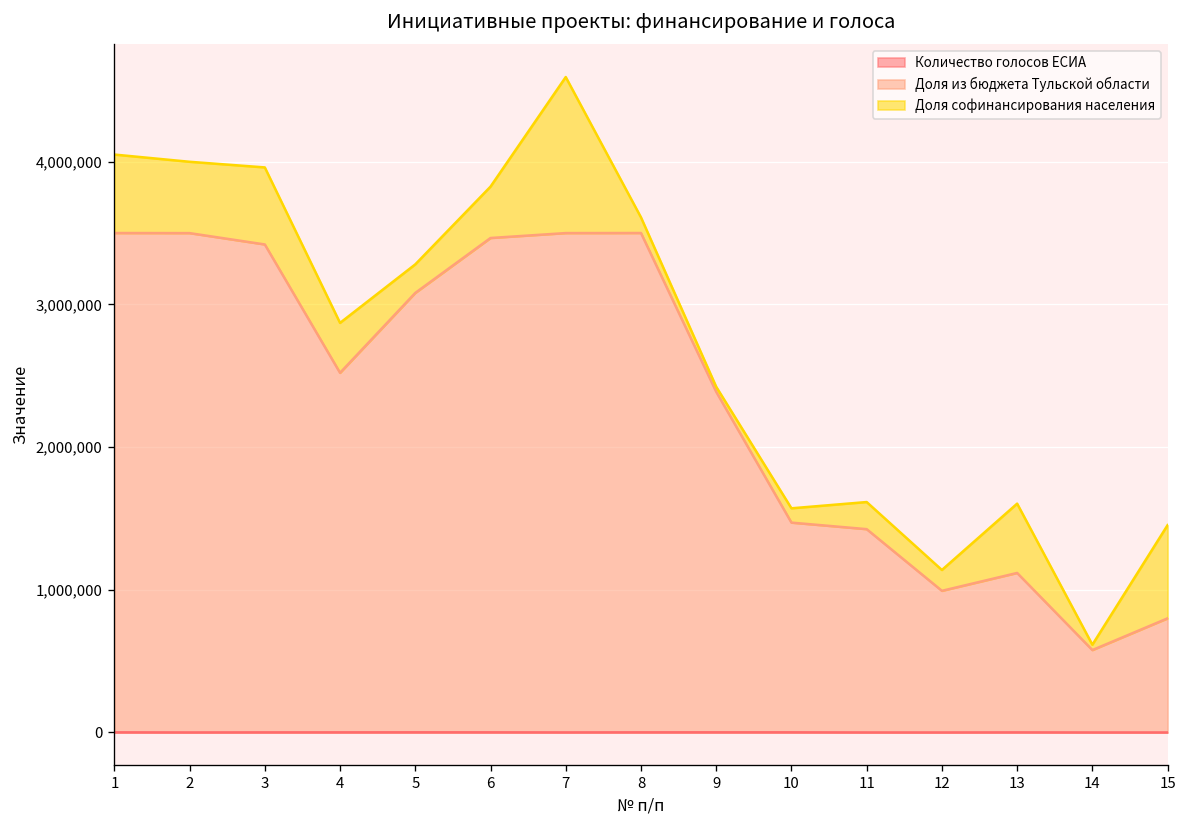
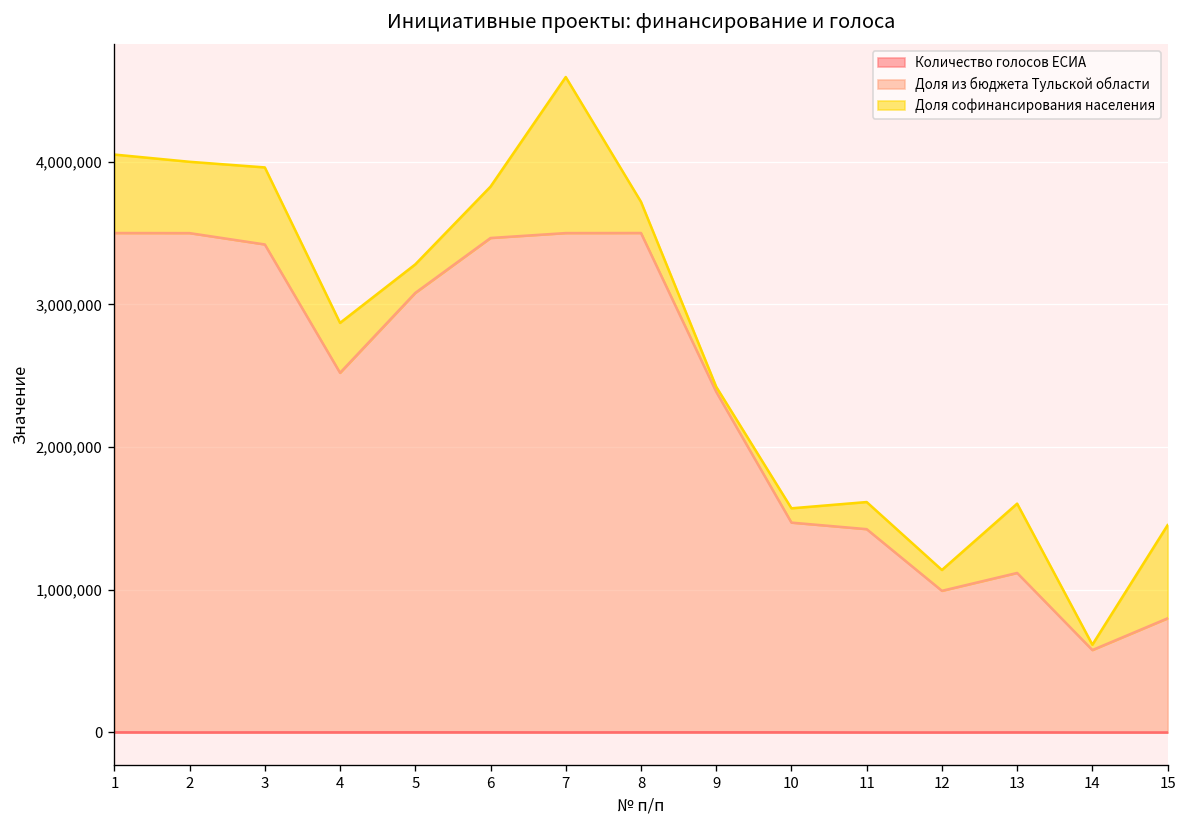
  {
    "Доля софинансирования населения": {
      "1": "550,000",
      "2": "500,000",
      "3": "540,000",
      "4": "350,000",
      "5": "200,000",
      "6": "360,000",
      "7": "1,090,000",
-     "8": "110,000",
+     "8": "220,000",
      "9": "30,000",
      "10": "100,000",
      "11": "190,000",
      "12": "150,000",
      "13": "490,000",
      "14": "40,000",
      "15": "650,000"
    }
  }
